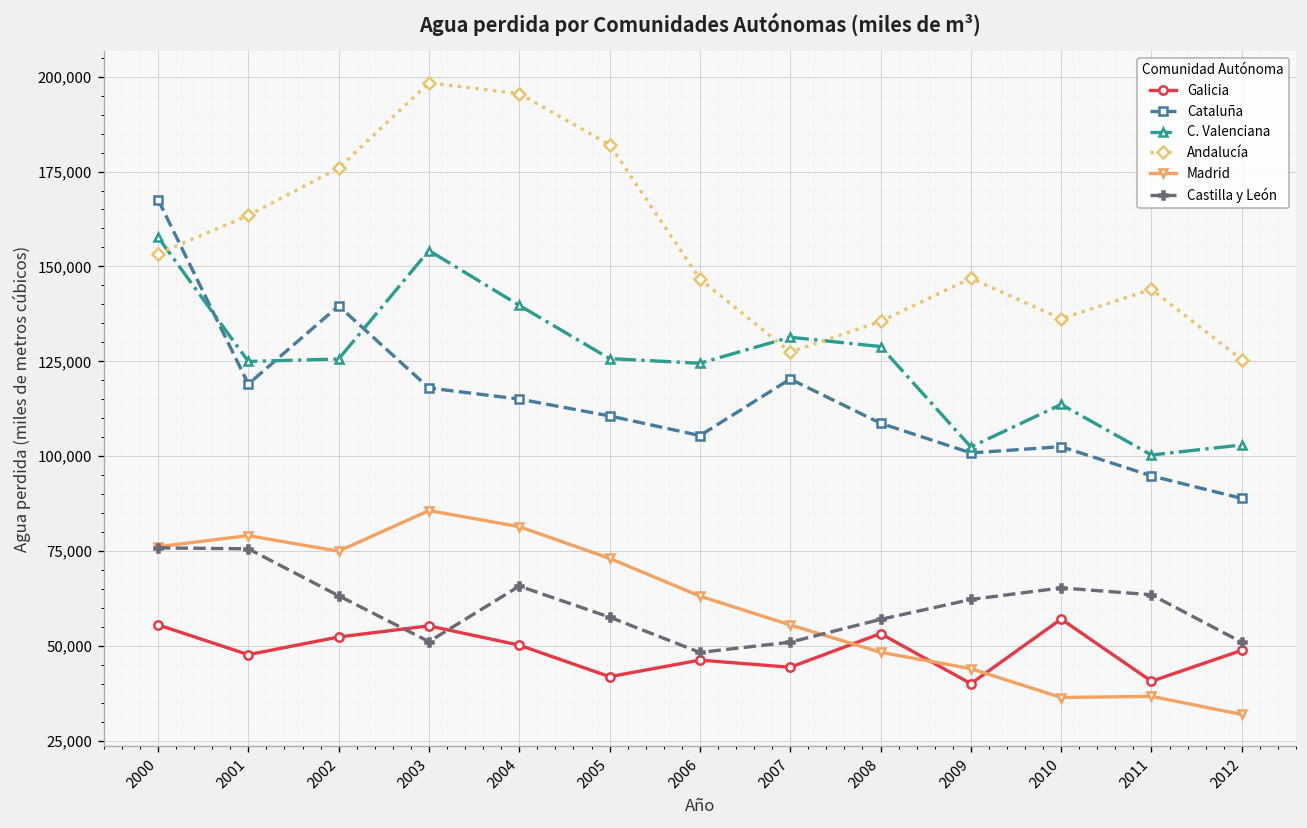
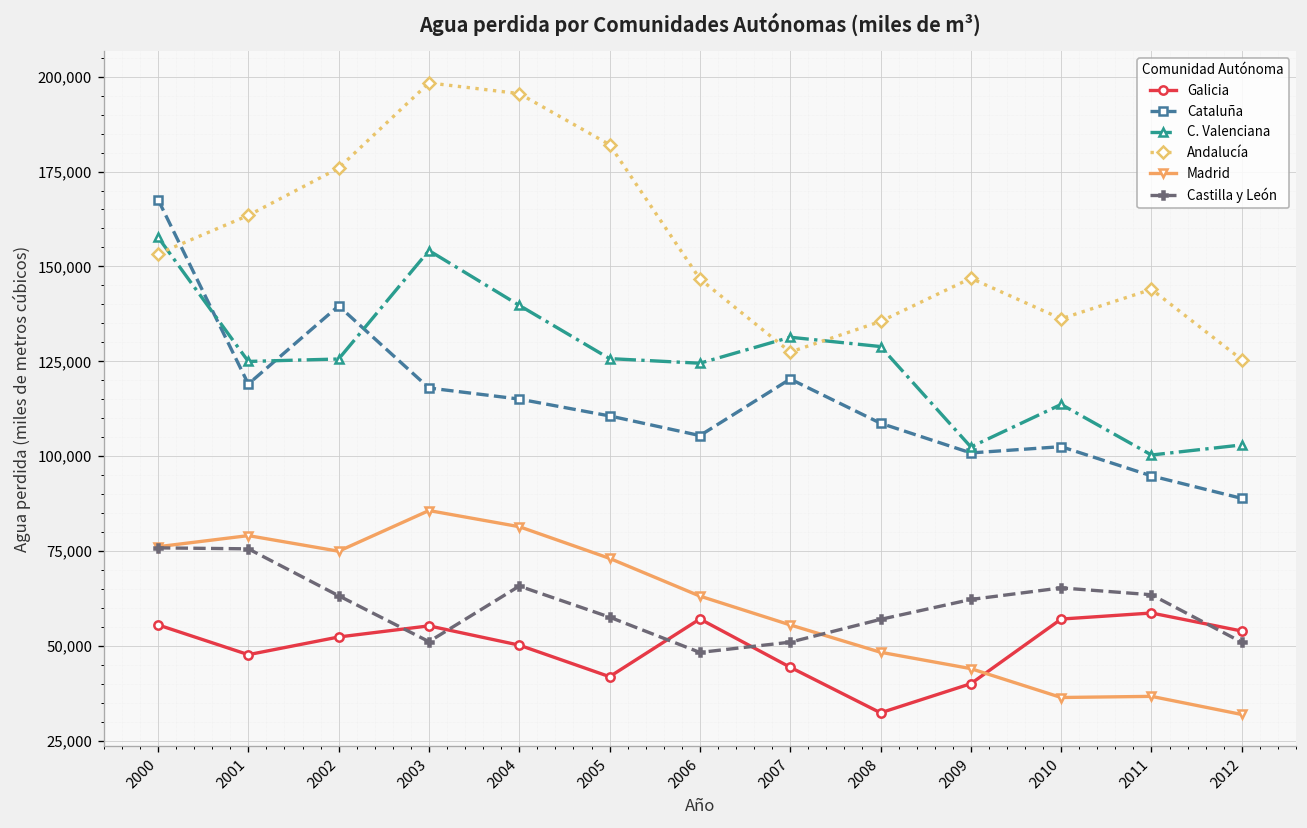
  {
    "Galicia": {
      "2000": "56,000",
      "2001": "48,000",
      "2002": "52,000",
      "2003": "55,000",
      "2004": "50,000",
      "2005": "42,000",
-     "2006": "46,000",
+     "2006": "57,000",
      "2007": "44,000",
-     "2008": "53,000",
+     "2008": "32,000",
      "2009": "40,000",
      "2010": "57,000",
-     "2011": "41,000",
-     "2012": "49,000"
+     "2011": "59,000",
+     "2012": "54,000"
    }
  }
